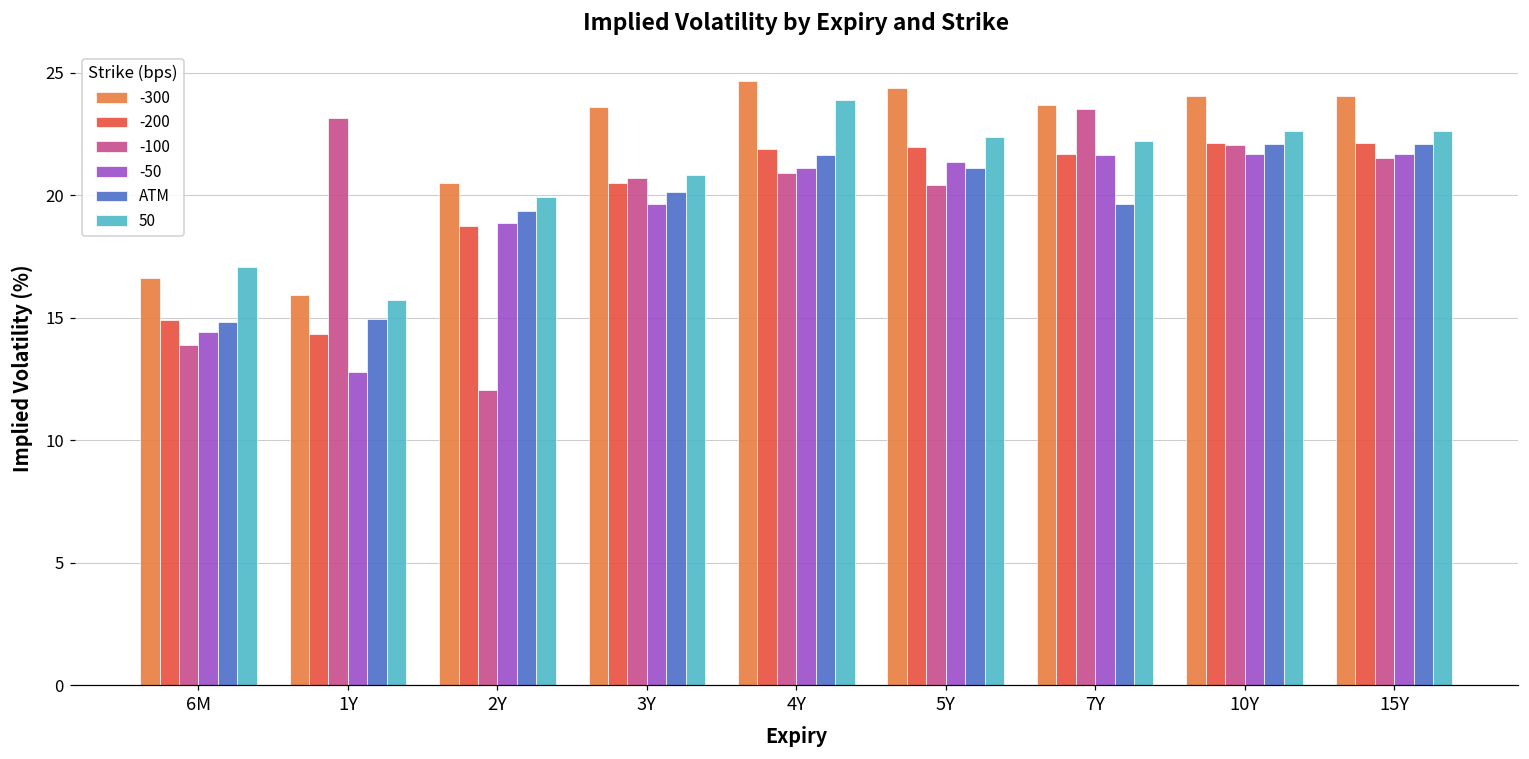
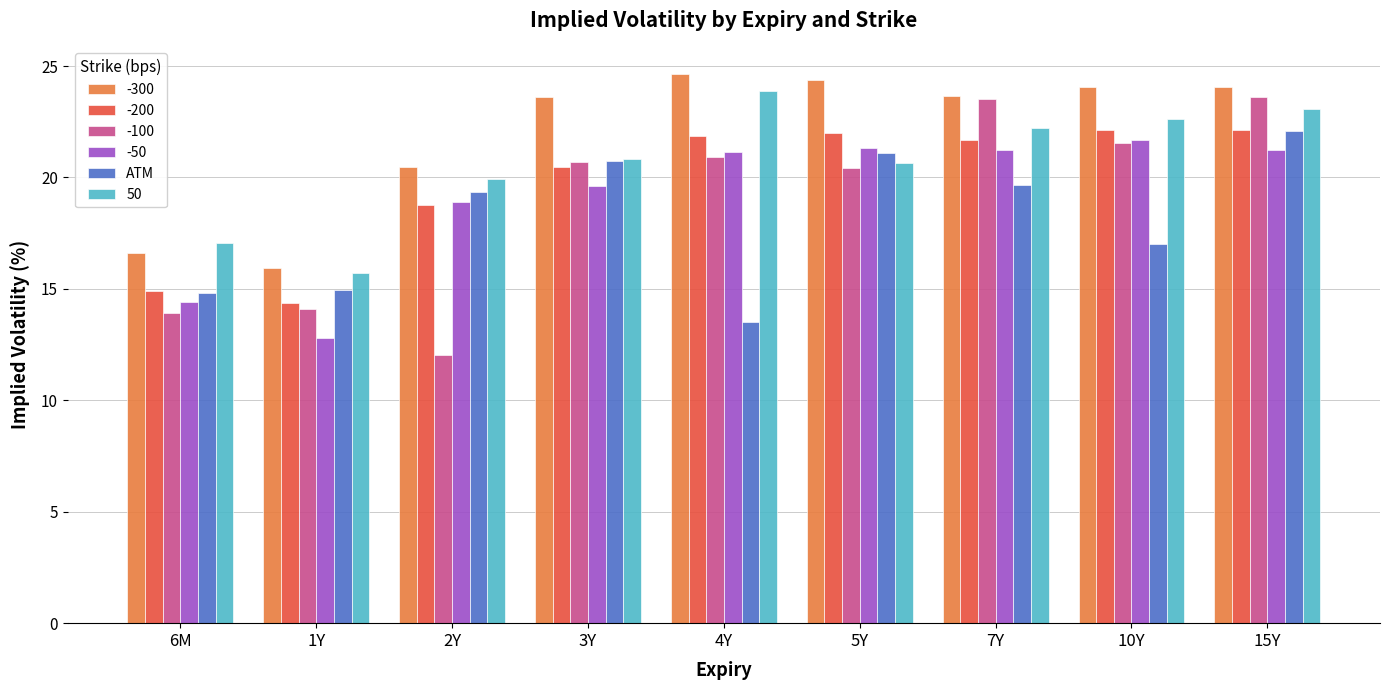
  {
    "-100": {
      "6M": 13.9,
-     "1Y": 23.1,
+     "1Y": 14.1,
      "2Y": 12.0,
      "3Y": 20.7,
      "4Y": 20.9,
      "5Y": 20.4,
      "7Y": 23.5,
-     "10Y": 22.0,
-     "15Y": 21.5
+     "10Y": 21.5,
+     "15Y": 23.6
    },
    "-50": {
      "6M": 14.4,
      "1Y": 12.8,
      "2Y": 18.9,
      "3Y": 19.6,
      "4Y": 21.1,
      "5Y": 21.3,
-     "7Y": 21.7,
+     "7Y": 21.2,
      "10Y": 21.7,
-     "15Y": 21.7
+     "15Y": 21.2
    },
    "ATM": {
      "6M": 14.8,
      "1Y": 15.0,
      "2Y": 19.4,
-     "3Y": 20.1,
-     "4Y": 21.6,
+     "3Y": 20.7,
+     "4Y": 13.5,
      "5Y": 21.1,
      "7Y": 19.6,
-     "10Y": 22.1,
+     "10Y": 17.0,
      "15Y": 22.1
    },
    "50": {
      "6M": 17.1,
      "1Y": 15.7,
      "2Y": 19.9,
      "3Y": 20.8,
      "4Y": 23.9,
-     "5Y": 22.4,
+     "5Y": 20.6,
      "7Y": 22.2,
      "10Y": 22.6,
-     "15Y": 22.6
+     "15Y": 23.1
    }
  }
